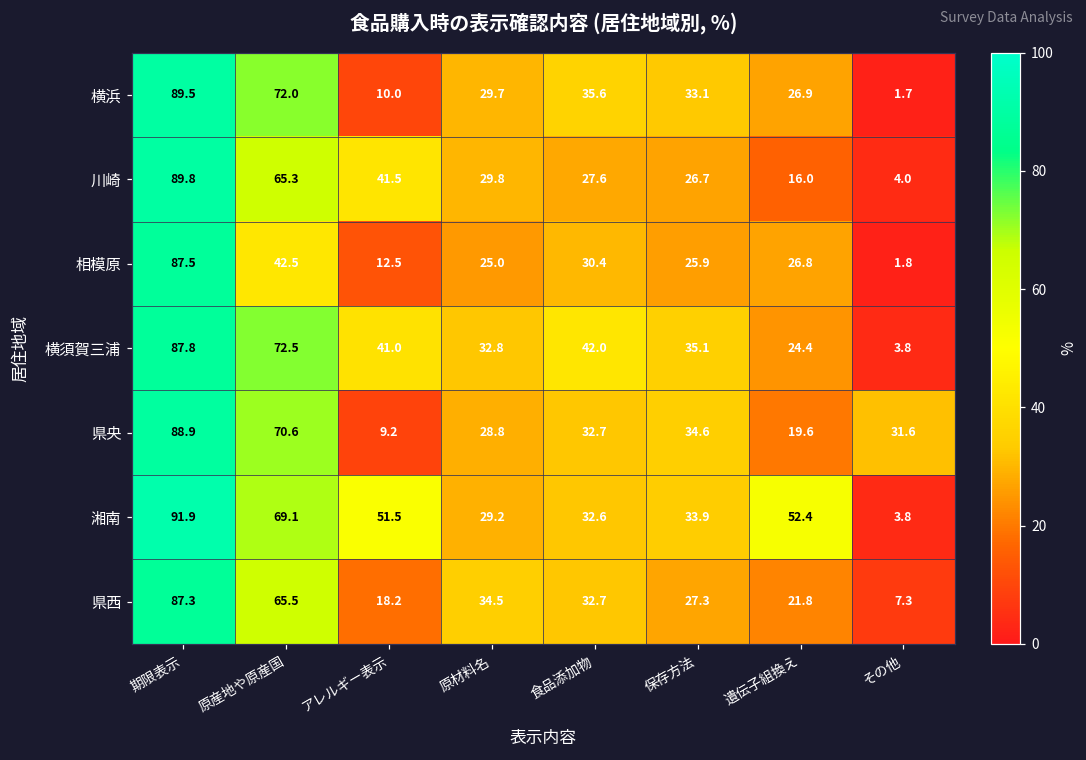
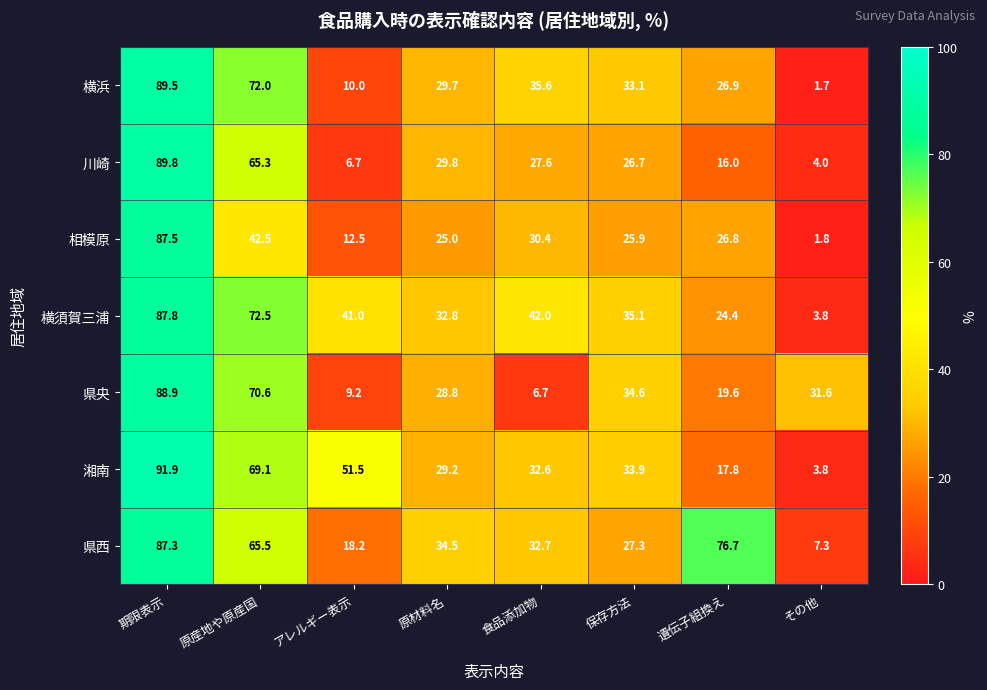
  {
    "横浜": {
      "期限表示": 89.5,
      "原産地や原産国": 72.0,
      "アレルギー表示": 10.0,
      "原材料名": 29.7,
      "食品添加物": 35.6,
      "保存方法": 33.1,
      "遺伝子組換え": 26.9,
      "その他": 1.7
    },
    "川崎": {
      "期限表示": 89.8,
      "原産地や原産国": 65.3,
-     "アレルギー表示": 41.5,
+     "アレルギー表示": 6.7,
      "原材料名": 29.8,
      "食品添加物": 27.6,
      "保存方法": 26.7,
      "遺伝子組換え": 16.0,
      "その他": 4.0
    },
    "相模原": {
      "期限表示": 87.5,
      "原産地や原産国": 42.5,
      "アレルギー表示": 12.5,
      "原材料名": 25.0,
      "食品添加物": 30.4,
      "保存方法": 25.9,
      "遺伝子組換え": 26.8,
      "その他": 1.8
    },
    "横須賀三浦": {
      "期限表示": 87.8,
      "原産地や原産国": 72.5,
      "アレルギー表示": 41.0,
      "原材料名": 32.8,
      "食品添加物": 42.0,
      "保存方法": 35.1,
      "遺伝子組換え": 24.4,
      "その他": 3.8
    },
    "県央": {
      "期限表示": 88.9,
      "原産地や原産国": 70.6,
      "アレルギー表示": 9.2,
      "原材料名": 28.8,
-     "食品添加物": 32.7,
+     "食品添加物": 6.7,
      "保存方法": 34.6,
      "遺伝子組換え": 19.6,
      "その他": 31.6
    },
    "湘南": {
      "期限表示": 91.9,
      "原産地や原産国": 69.1,
      "アレルギー表示": 51.5,
      "原材料名": 29.2,
      "食品添加物": 32.6,
      "保存方法": 33.9,
-     "遺伝子組換え": 52.4,
+     "遺伝子組換え": 17.8,
      "その他": 3.8
    },
    "県西": {
      "期限表示": 87.3,
      "原産地や原産国": 65.5,
      "アレルギー表示": 18.2,
      "原材料名": 34.5,
      "食品添加物": 32.7,
      "保存方法": 27.3,
-     "遺伝子組換え": 21.8,
+     "遺伝子組換え": 76.7,
      "その他": 7.3
    }
  }
